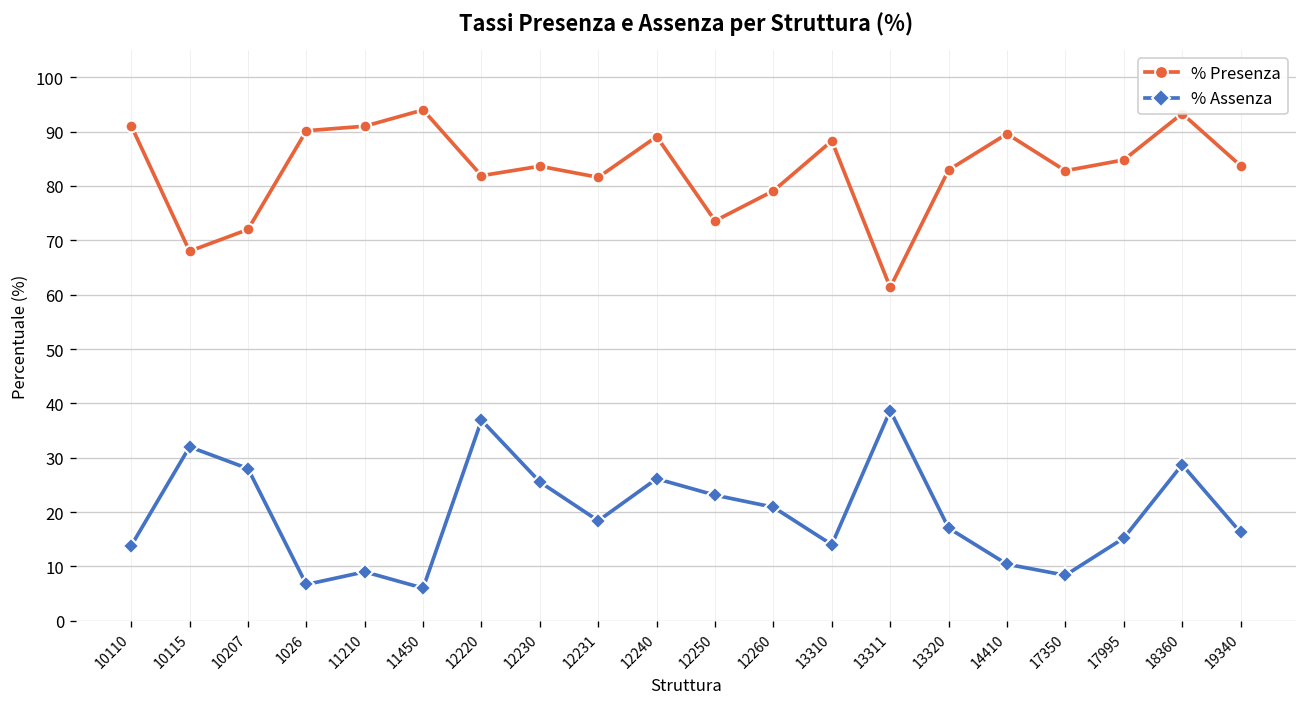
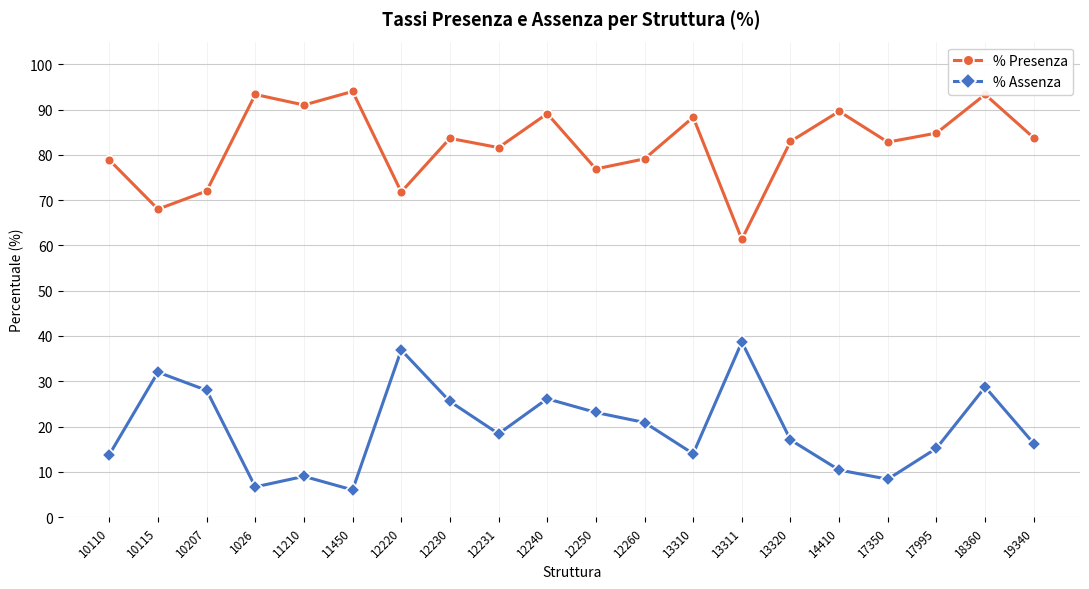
  {
    "% Presenza": {
-     "10110": 91,
+     "10110": 79,
      "10115": 68,
      "10207": 72,
-     "1026": 90,
+     "1026": 93,
      "11210": 91,
      "11450": 94,
-     "12220": 82,
+     "12220": 72,
      "12230": 84,
      "12231": 82,
      "12240": 89,
-     "12250": 74,
+     "12250": 77,
      "12260": 79,
      "13310": 88,
      "13311": 61,
      "13320": 83,
      "14410": 90,
      "17350": 83,
      "17995": 85,
      "19340": 84
    },
    "% Assenza": {
      "10110": 14,
      "10115": 32,
      "10207": 28,
      "1026": 7,
      "11210": 9,
      "11450": 6,
      "12220": 37,
      "12230": 26,
      "12231": 18,
      "12240": 26,
      "12250": 23,
      "12260": 21,
      "13310": 14,
      "13311": 39,
      "13320": 17,
      "14410": 10,
      "17350": 8,
      "17995": 15,
      "18360": 29,
      "19340": 16
    }
  }
